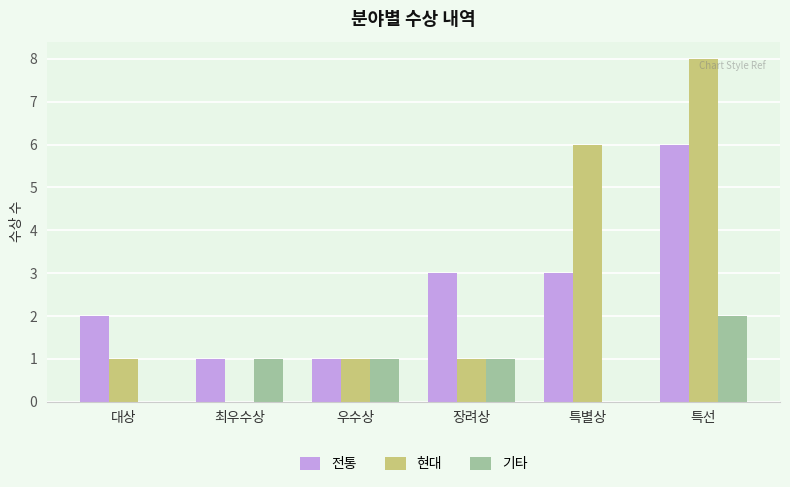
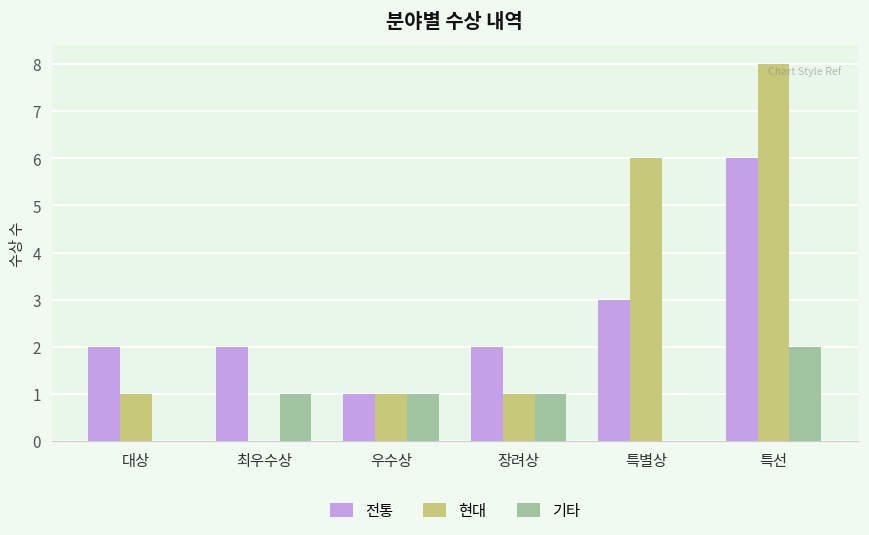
  {
    "전통": {
      "대상": 2,
-     "최우수상": 1,
+     "최우수상": 2,
      "우수상": 1,
-     "장려상": 3,
+     "장려상": 2,
      "특별상": 3,
      "특선": 6
    }
  }
